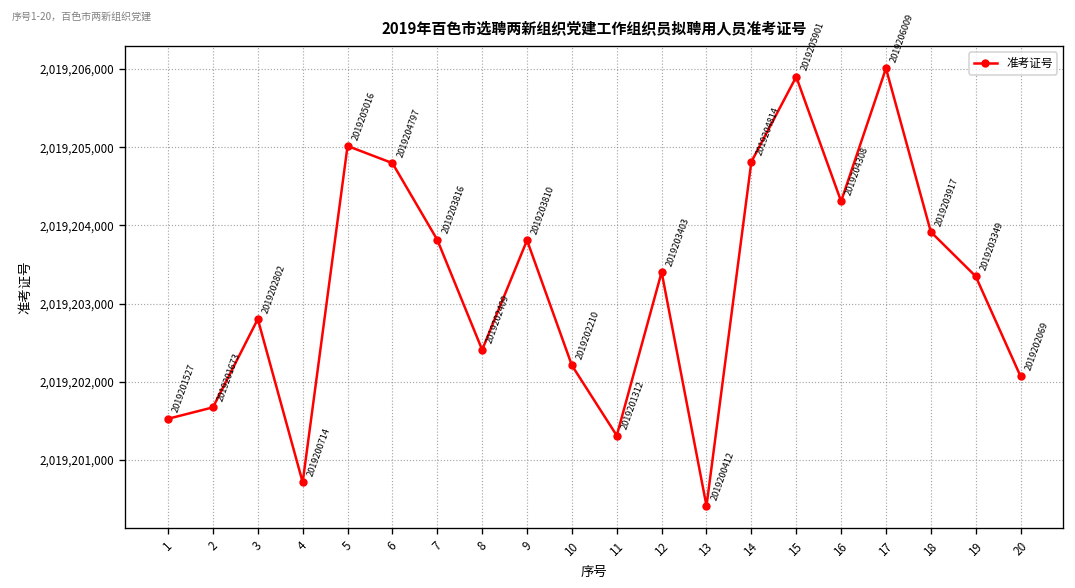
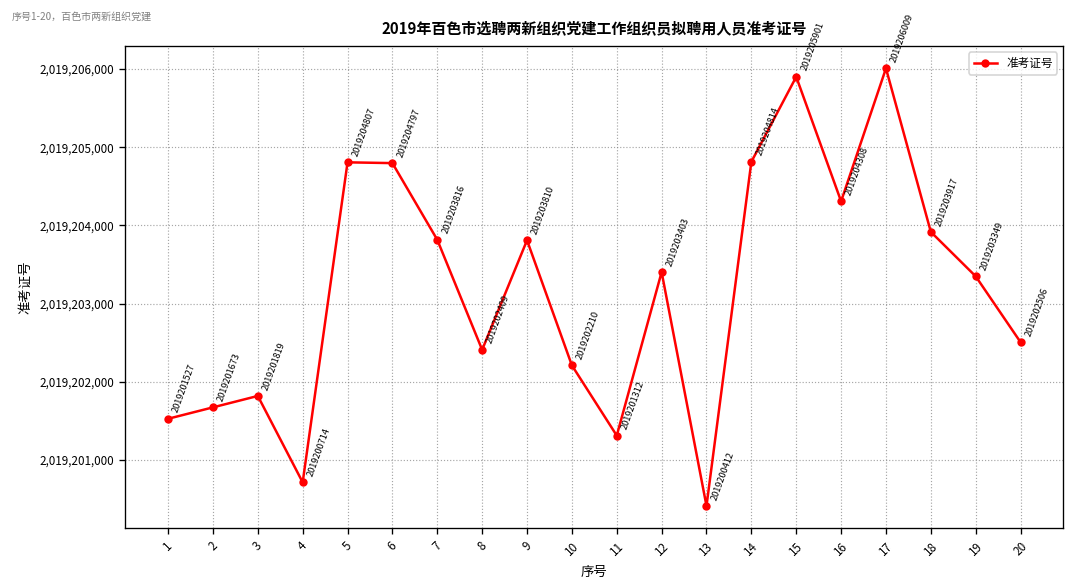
  {
    "1": 2019201527,
    "2": 2019201673,
-   "3": 2019202802,
+   "3": 2019201819,
    "4": 2019200714,
-   "5": 2019205016,
+   "5": 2019204807,
    "6": 2019204797,
    "7": 2019203816,
    "8": 2019202409,
    "9": 2019203810,
    "10": 2019202210,
    "11": 2019201312,
    "12": 2019203403,
    "13": 2019200412,
    "14": 2019204814,
    "15": 2019205901,
    "16": 2019204308,
    "17": 2019206009,
    "18": 2019203917,
    "19": 2019203349,
-   "20": 2019202069
+   "20": 2019202506
  }
